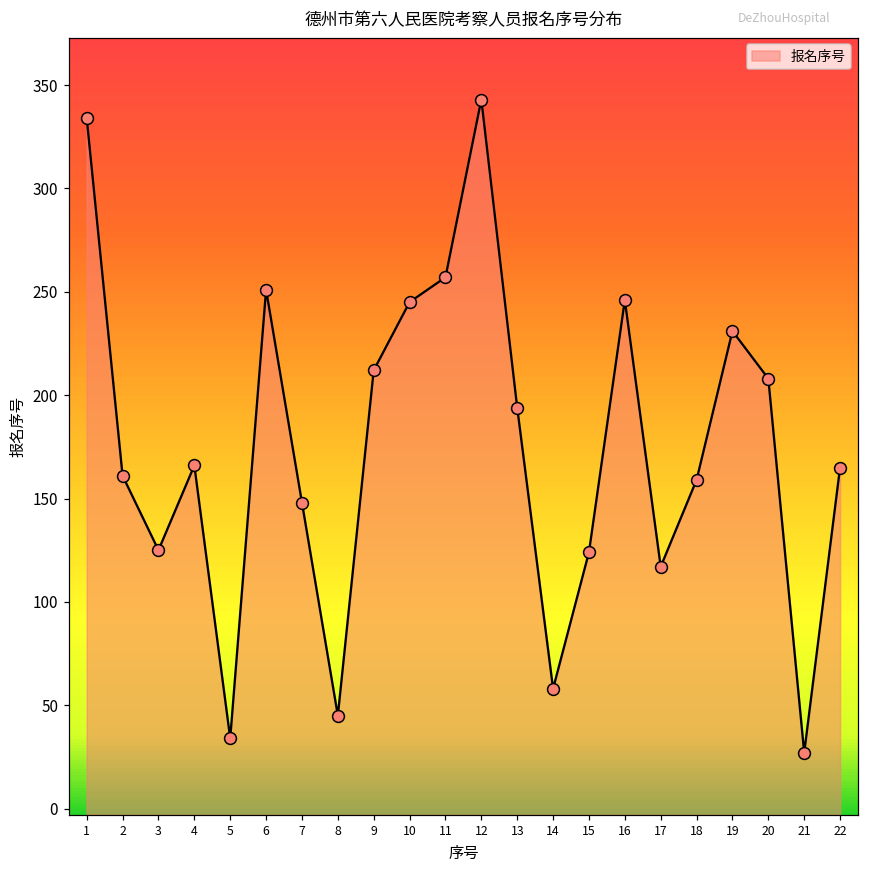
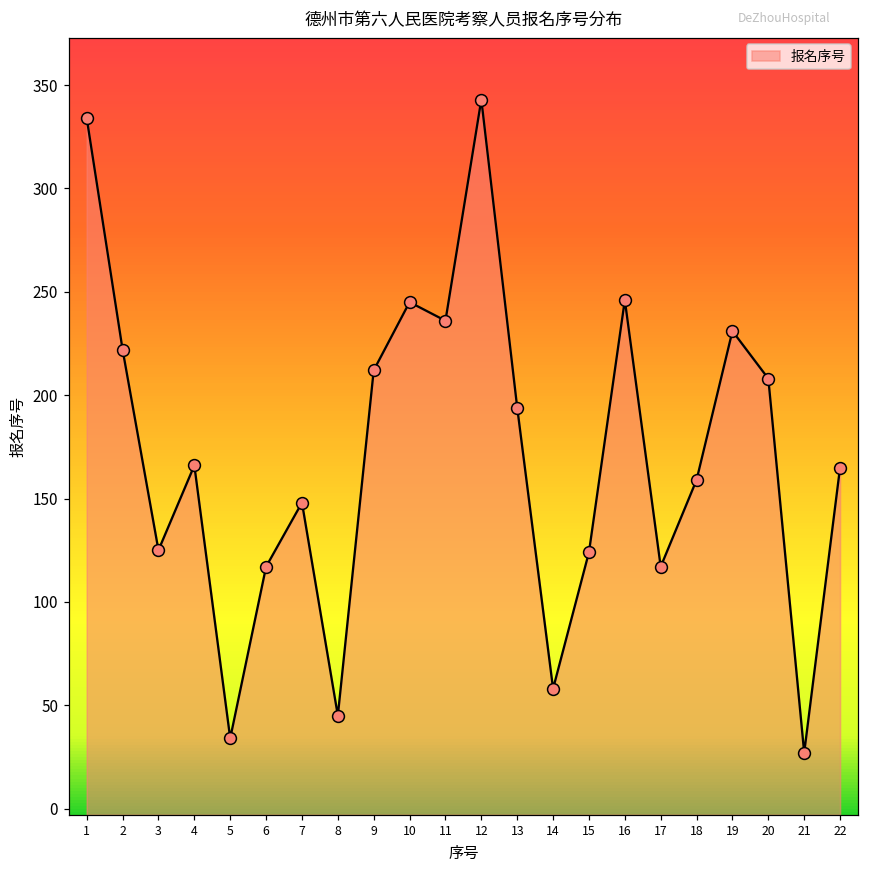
  {
    "1": 334,
-   "2": 161,
+   "2": 222,
    "3": 125,
    "4": 166,
    "5": 34,
-   "6": 251,
+   "6": 117,
    "7": 148,
    "8": 45,
    "9": 212,
    "10": 245,
-   "11": 257,
+   "11": 236,
    "12": 343,
    "13": 194,
    "14": 58,
    "15": 124,
    "16": 246,
    "17": 117,
    "18": 159,
    "19": 231,
    "20": 208,
    "21": 27,
    "22": 165
  }
